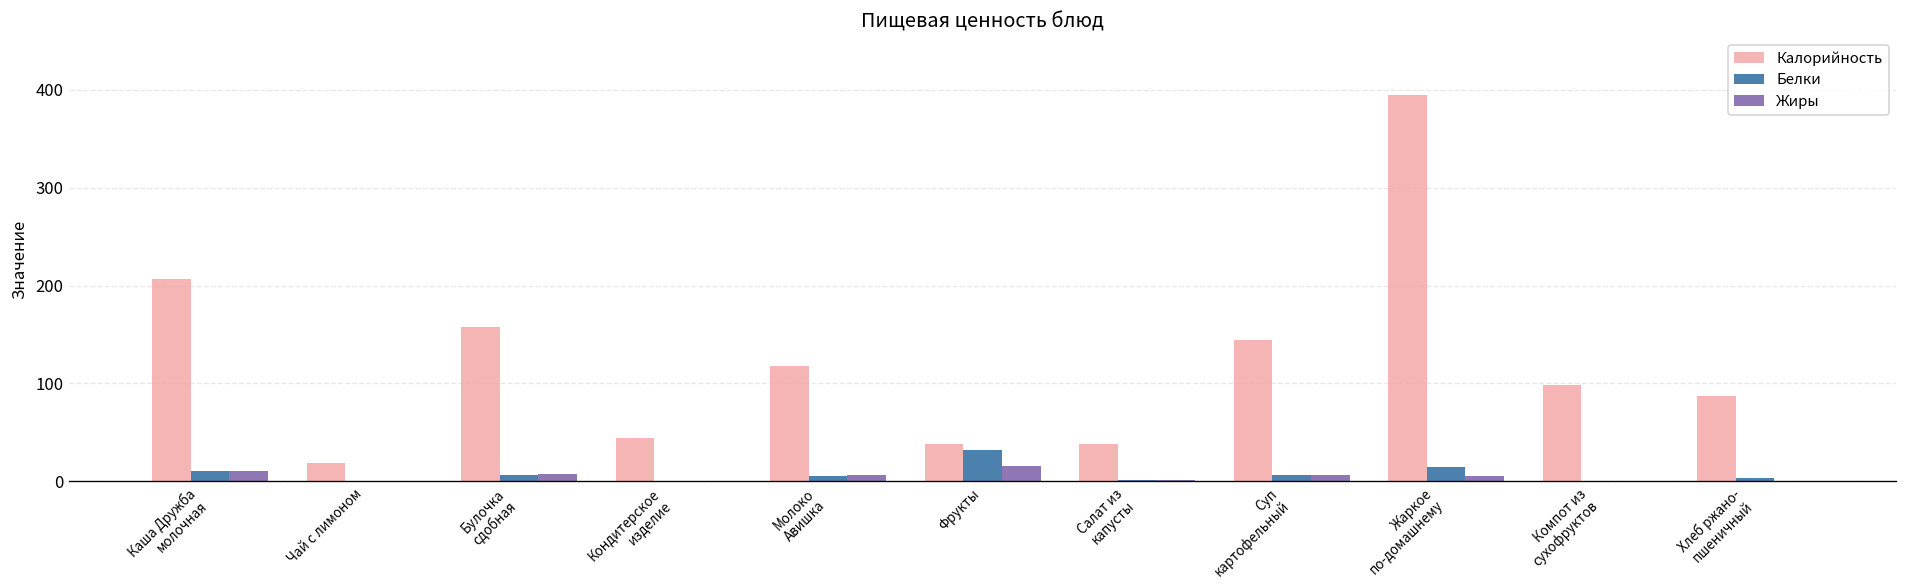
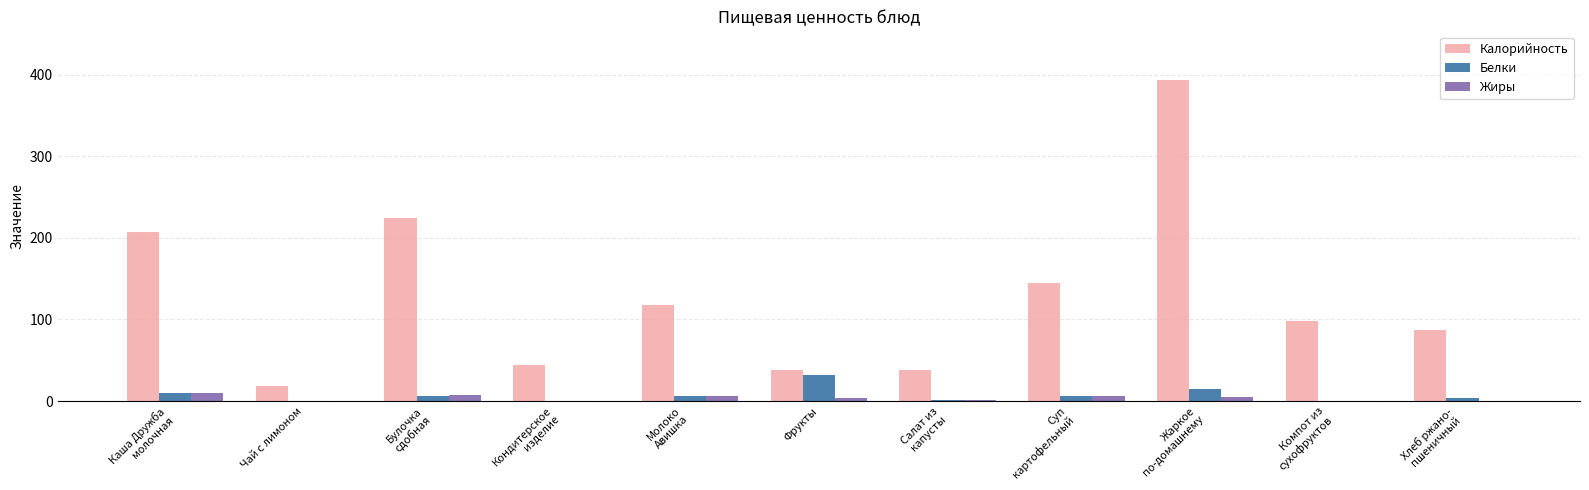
  {
    "Калорийность": {
      "Каша Дружба молочная": 210,
      "Чай с лимоном": 20,
-     "Булочка сдобная": 160,
+     "Булочка сдобная": 220,
      "Кондитерское изделие": 40,
      "Молоко Авишка": 120,
      "Фрукты": 40,
      "Салат из капусты": 40,
      "Суп картофельный": 140,
      "Жаркое по-домашнему": 390,
      "Компот из сухофруктов": 100,
      "Хлеб ржано- пшеничный": 90
    },
    "Белки": {
      "Каша Дружба молочная": 10,
      "Булочка сдобная": 10,
      "Молоко Авишка": 10,
      "Фрукты": 30,
      "Суп картофельный": 10,
      "Жаркое по-домашнему": 10,
      "Хлеб ржано- пшеничный": 0
    },
    "Жиры": {
      "Каша Дружба молочная": 10,
      "Чай с лимоном": 0,
      "Булочка сдобная": 10,
      "Молоко Авишка": 10,
-     "Фрукты": 20,
+     "Фрукты": 0,
      "Суп картофельный": 10,
      "Жаркое по-домашнему": 10,
      "Компот из сухофруктов": 0
    }
  }
